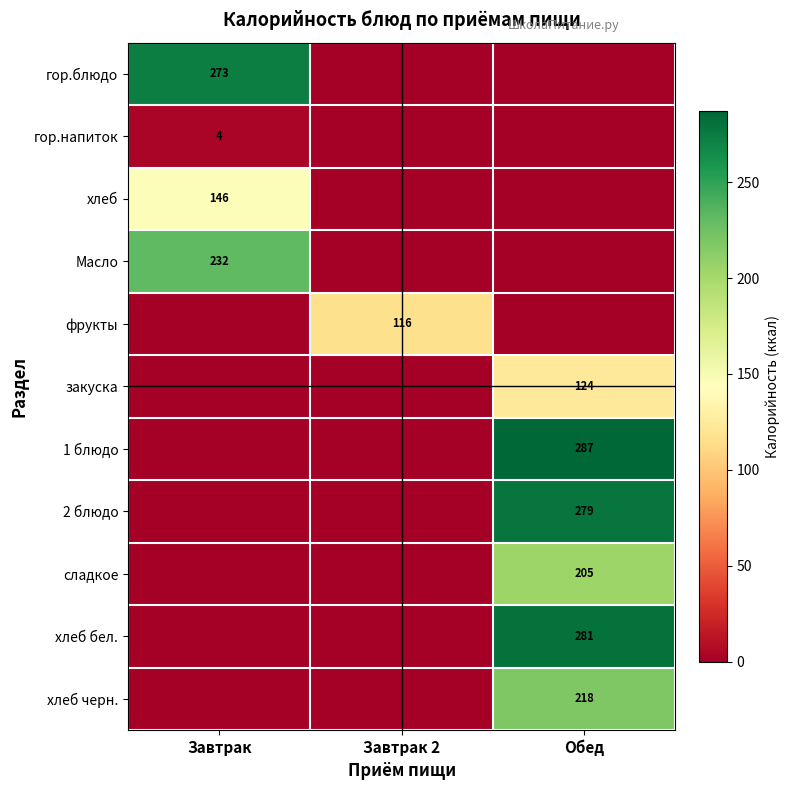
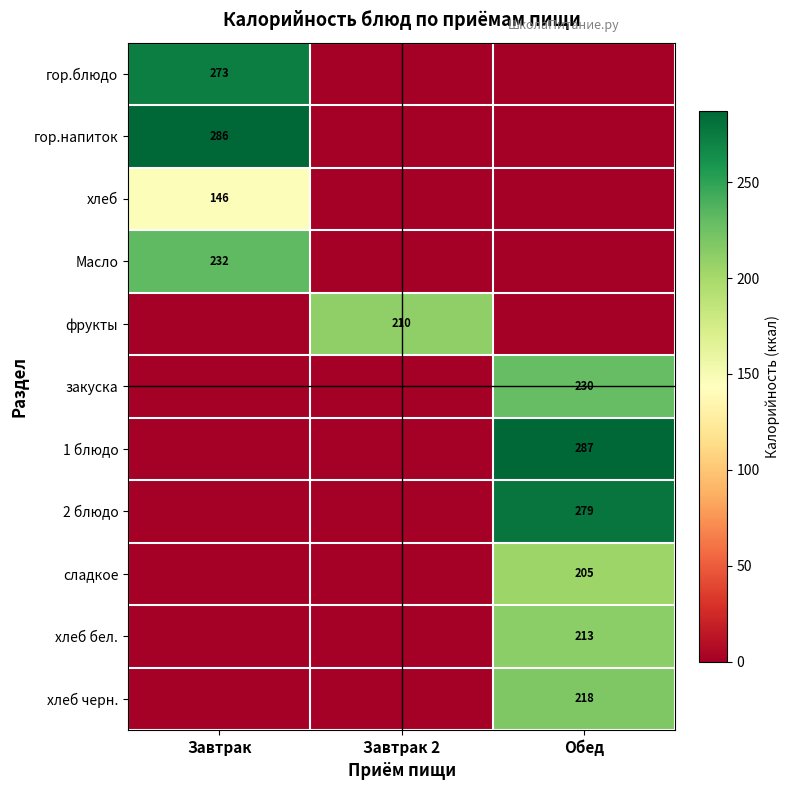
  {
    "гор.блюдо": {
      "Завтрак": 273
    },
    "гор.напиток": {
-     "Завтрак": 4
+     "Завтрак": 286
    },
    "хлеб": {
      "Завтрак": 146
    },
    "Масло": {
      "Завтрак": 232
    },
    "фрукты": {
-     "Завтрак 2": 116
+     "Завтрак 2": 210
    },
    "закуска": {
-     "Обед": 124
+     "Обед": 230
    },
    "1 блюдо": {
      "Обед": 287
    },
    "2 блюдо": {
      "Обед": 279
    },
    "сладкое": {
      "Обед": 205
    },
    "хлеб бел.": {
-     "Обед": 281
+     "Обед": 213
    },
    "хлеб черн.": {
      "Обед": 218
    }
  }
